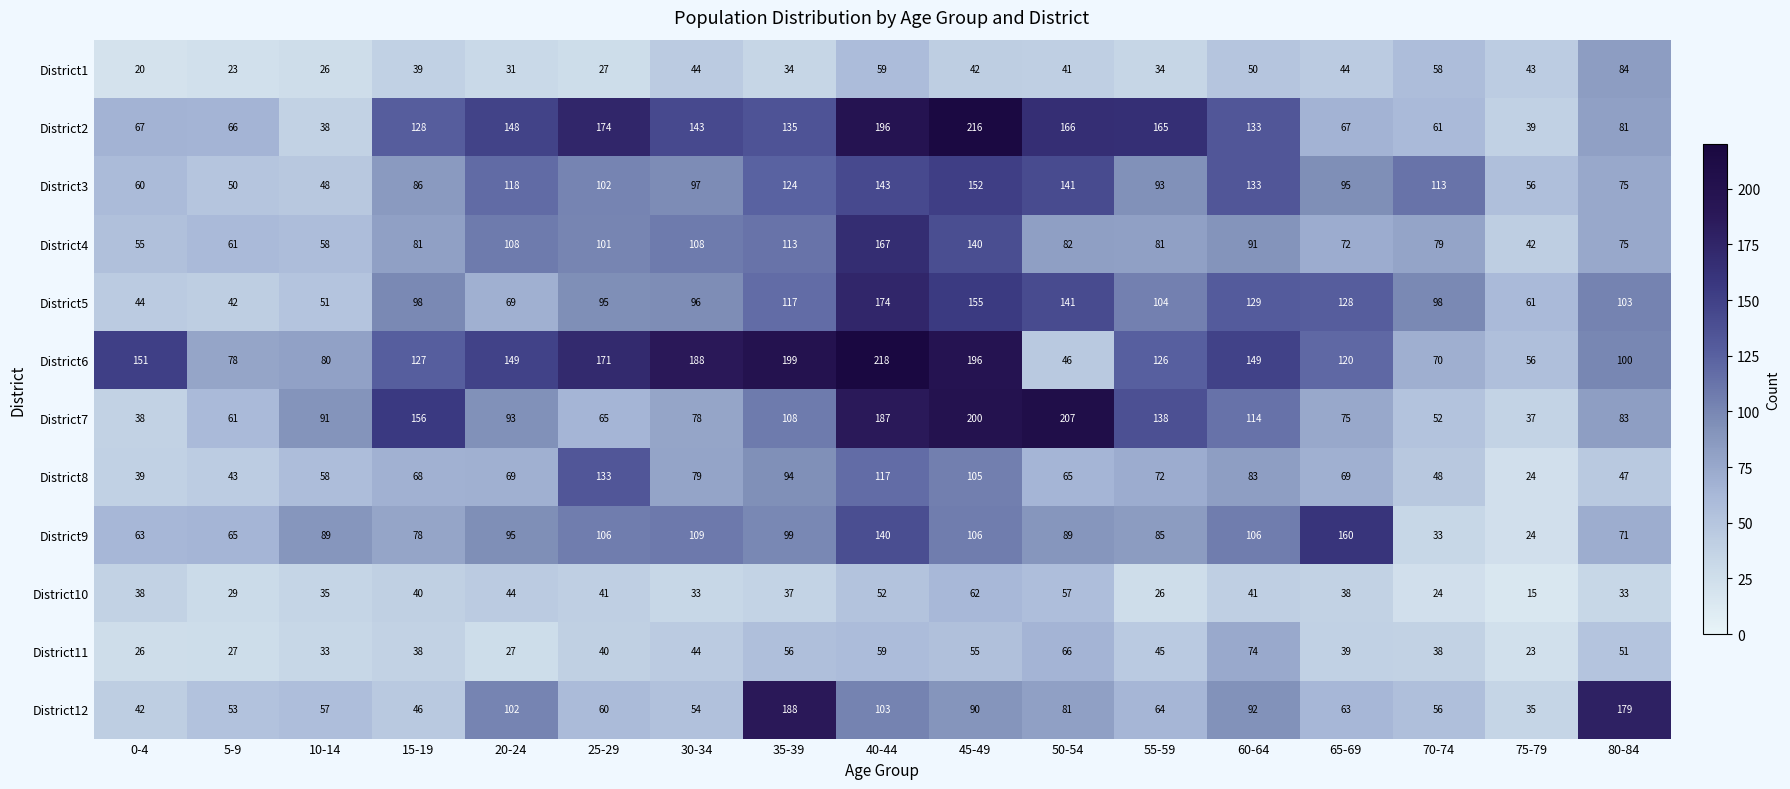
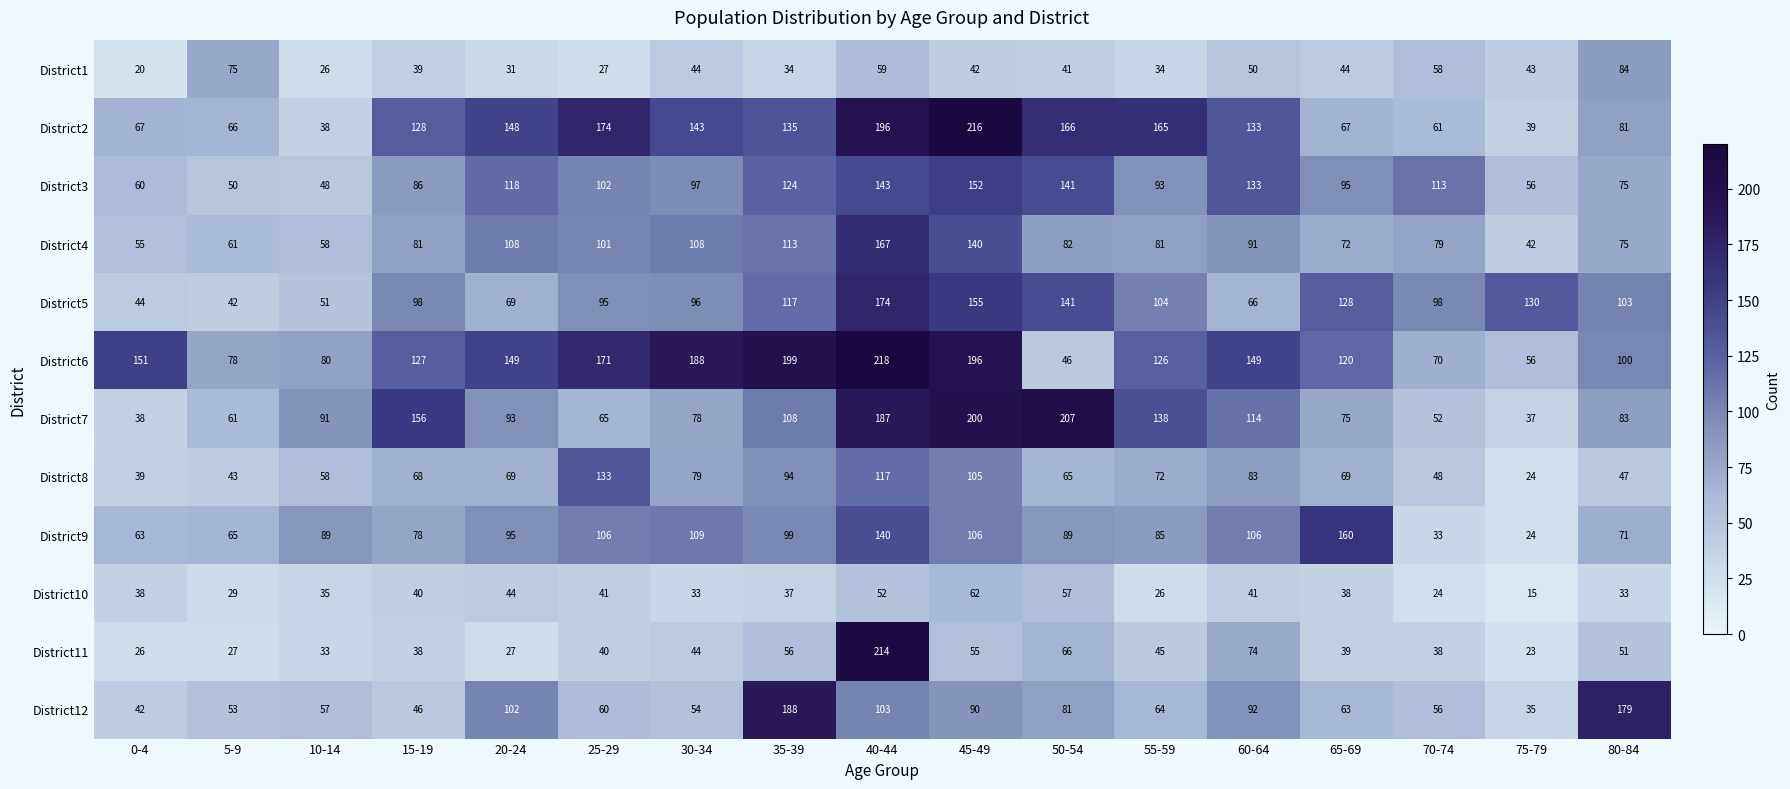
  {
    "District1": {
      "0-4": 20,
-     "5-9": 23,
+     "5-9": 75,
      "10-14": 26,
      "15-19": 39,
      "20-24": 31,
      "25-29": 27,
      "30-34": 44,
      "35-39": 34,
      "40-44": 59,
      "45-49": 42,
      "50-54": 41,
      "55-59": 34,
      "60-64": 50,
      "65-69": 44,
      "70-74": 58,
      "75-79": 43,
      "80-84": 84
    },
    "District5": {
      "0-4": 44,
      "5-9": 42,
      "10-14": 51,
      "15-19": 98,
      "20-24": 69,
      "25-29": 95,
      "30-34": 96,
      "35-39": 117,
      "40-44": 174,
      "45-49": 155,
      "50-54": 141,
      "55-59": 104,
-     "60-64": 129,
+     "60-64": 66,
      "65-69": 128,
      "70-74": 98,
-     "75-79": 61,
+     "75-79": 130,
      "80-84": 103
    },
    "District11": {
      "0-4": 26,
      "5-9": 27,
      "10-14": 33,
      "15-19": 38,
      "20-24": 27,
      "25-29": 40,
      "30-34": 44,
      "35-39": 56,
-     "40-44": 59,
+     "40-44": 214,
      "45-49": 55,
      "50-54": 66,
      "55-59": 45,
      "60-64": 74,
      "65-69": 39,
      "70-74": 38,
      "75-79": 23,
      "80-84": 51
    }
  }
